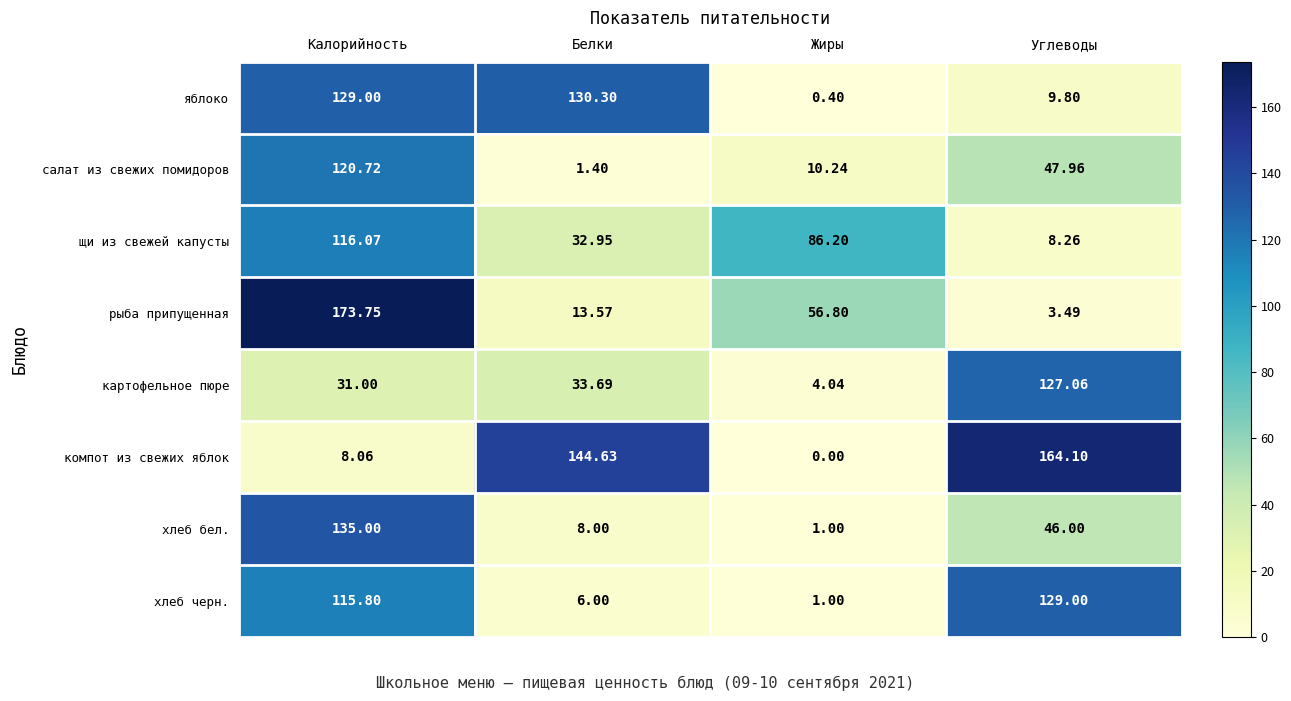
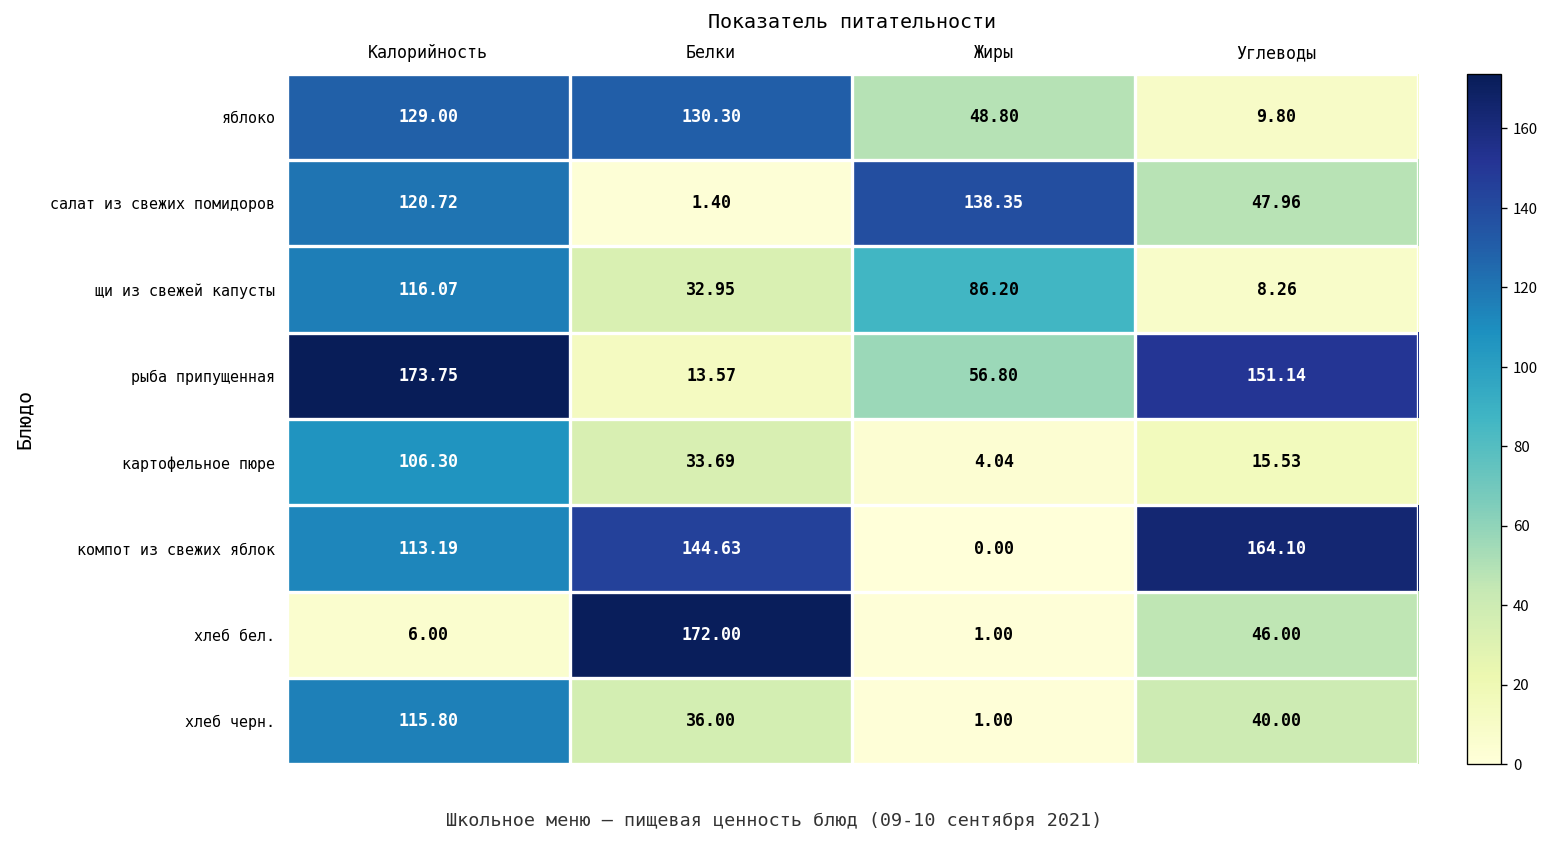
  {
    "яблоко": {
      "Калорийность": 129.00,
      "Белки": 130.30,
-     "Жиры": 0.40,
+     "Жиры": 48.80,
      "Углеводы": 9.80
    },
    "салат из свежих помидоров": {
      "Калорийность": 120.72,
      "Белки": 1.40,
-     "Жиры": 10.24,
+     "Жиры": 138.35,
      "Углеводы": 47.96
    },
    "щи из свежей капусты": {
      "Калорийность": 116.07,
      "Белки": 32.95,
      "Жиры": 86.20,
      "Углеводы": 8.26
    },
    "рыба припущенная": {
      "Калорийность": 173.75,
      "Белки": 13.57,
      "Жиры": 56.80,
-     "Углеводы": 3.49
+     "Углеводы": 151.14
    },
    "картофельное пюре": {
-     "Калорийность": 31.00,
+     "Калорийность": 106.30,
      "Белки": 33.69,
      "Жиры": 4.04,
-     "Углеводы": 127.06
+     "Углеводы": 15.53
    },
    "компот из свежих яблок": {
-     "Калорийность": 8.06,
+     "Калорийность": 113.19,
      "Белки": 144.63,
      "Жиры": 0.00,
      "Углеводы": 164.10
    },
    "хлеб бел.": {
-     "Калорийность": 135.00,
-     "Белки": 8.00,
+     "Калорийность": 6.00,
+     "Белки": 172.00,
      "Жиры": 1.00,
      "Углеводы": 46.00
    },
    "хлеб черн.": {
      "Калорийность": 115.80,
-     "Белки": 6.00,
+     "Белки": 36.00,
      "Жиры": 1.00,
-     "Углеводы": 129.00
+     "Углеводы": 40.00
    }
  }
